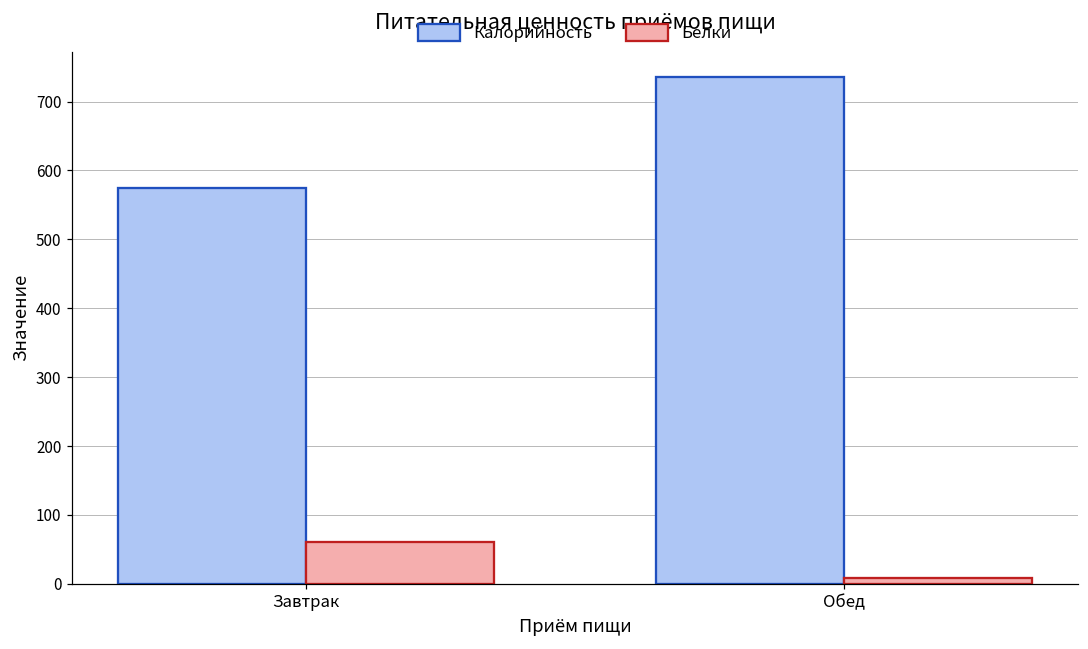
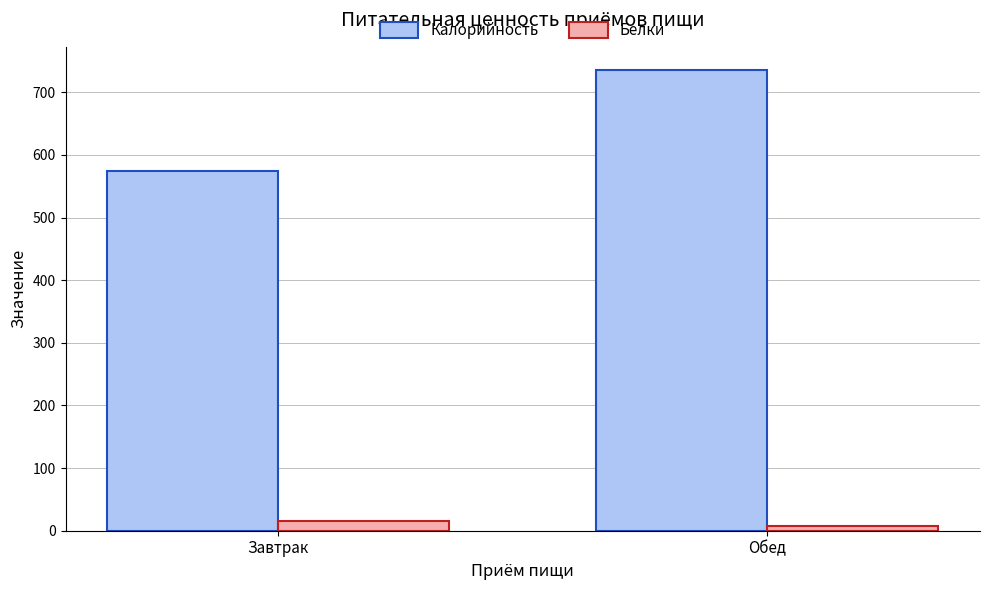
  {
    "Калорийность": {
      "Завтрак": 570,
      "Обед": 740
    },
    "Белки": {
-     "Завтрак": 60,
+     "Завтрак": 20,
      "Обед": 10
    }
  }
